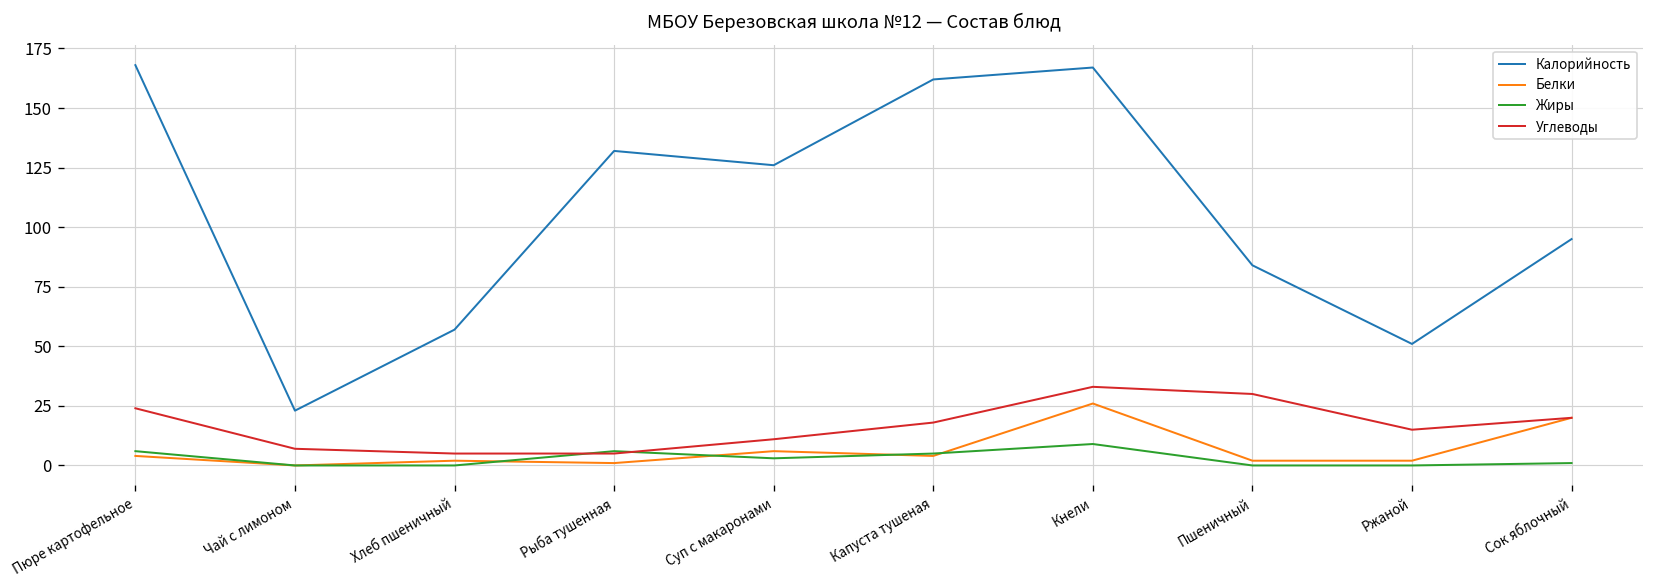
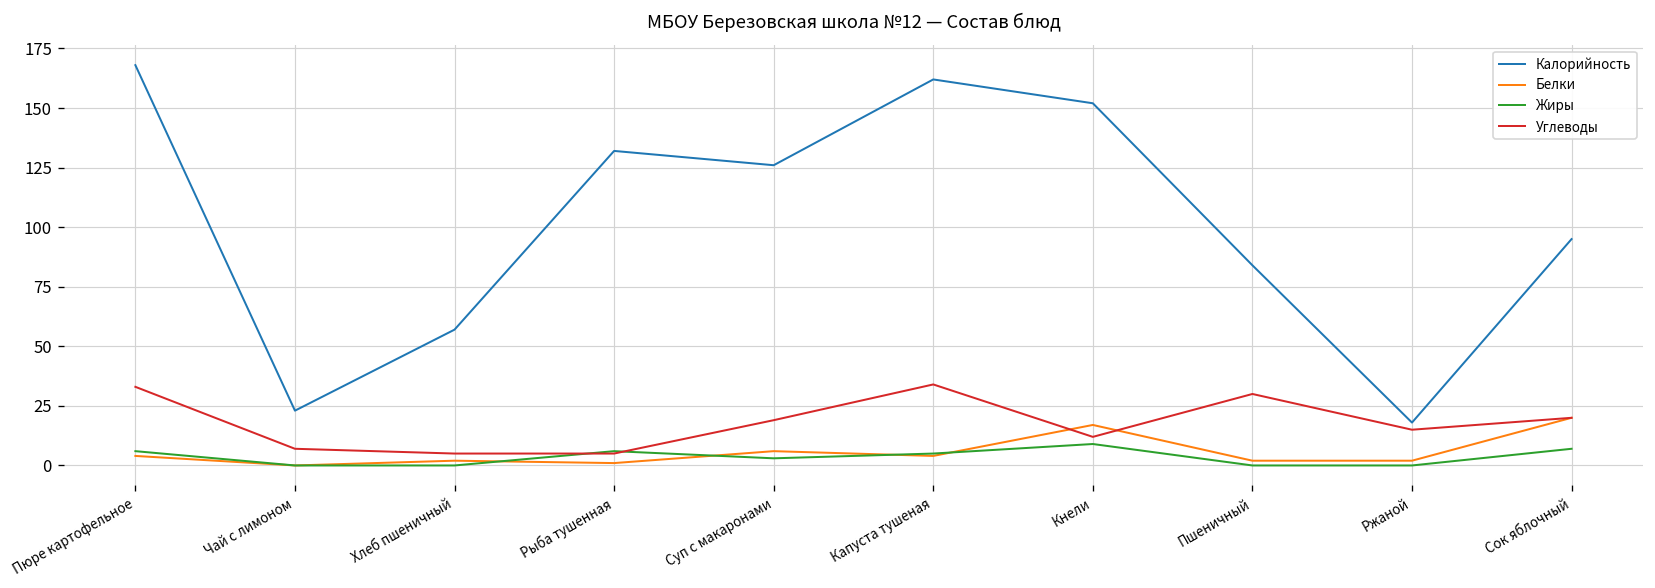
  {
    "Калорийность": {
      "Пюре картофельное": 168,
      "Чай с лимоном": 23,
      "Хлеб пшеничный": 57,
      "Рыба тушенная": 132,
      "Суп с макаронами": 126,
      "Капуста тушеная": 162,
-     "Кнели": 167,
+     "Кнели": 152,
      "Пшеничный": 84,
-     "Ржаной": 51,
+     "Ржаной": 18,
      "Сок яблочный": 95
    },
    "Белки": {
      "Пюре картофельное": 4,
      "Хлеб пшеничный": 2,
      "Рыба тушенная": 1,
      "Суп с макаронами": 6,
-     "Кнели": 26,
+     "Кнели": 17,
      "Пшеничный": 2,
      "Ржаной": 2
    },
    "Жиры": {
      "Пюре картофельное": 6,
      "Хлеб пшеничный": 0,
      "Суп с макаронами": 3,
      "Кнели": 9,
      "Пшеничный": 0,
      "Ржаной": 0,
-     "Сок яблочный": 1
+     "Сок яблочный": 7
    },
    "Углеводы": {
-     "Пюре картофельное": 24,
+     "Пюре картофельное": 33,
      "Чай с лимоном": 7,
      "Хлеб пшеничный": 5,
-     "Суп с макаронами": 11,
-     "Капуста тушеная": 18,
-     "Кнели": 33,
+     "Суп с макаронами": 19,
+     "Капуста тушеная": 34,
+     "Кнели": 12,
      "Пшеничный": 30,
      "Ржаной": 15
    }
  }
